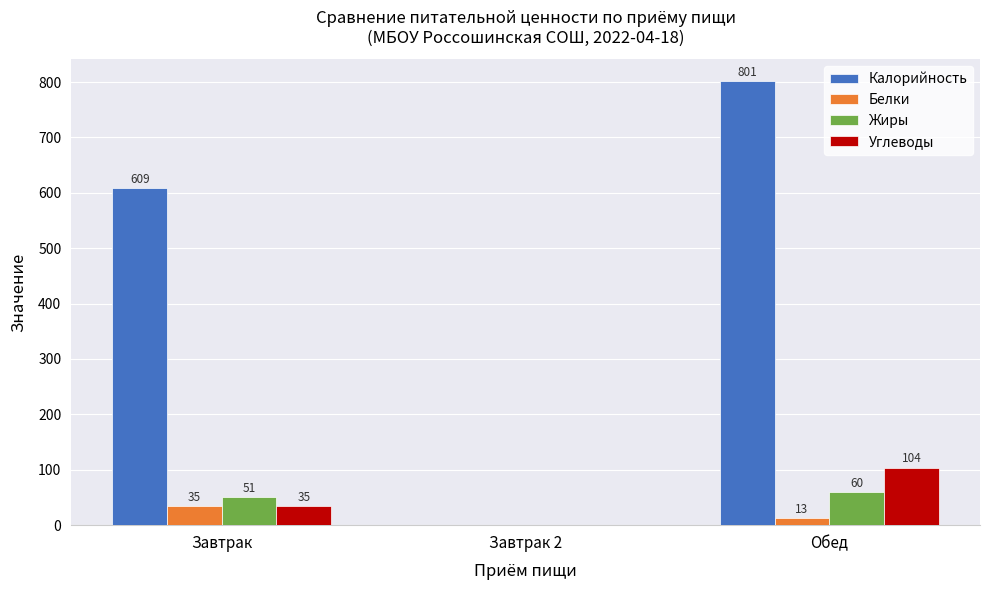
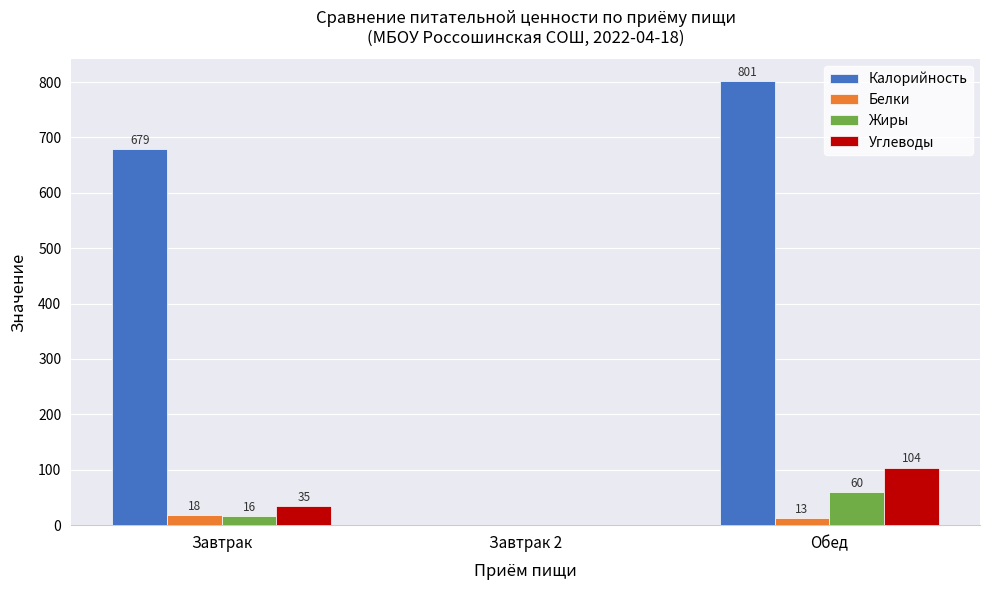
  {
    "Калорийность": {
-     "Завтрак": 609,
+     "Завтрак": 679,
      "Обед": 801
    },
    "Белки": {
-     "Завтрак": 35,
+     "Завтрак": 18,
      "Обед": 13
    },
    "Жиры": {
-     "Завтрак": 51,
+     "Завтрак": 16,
      "Обед": 60
    },
    "Углеводы": {
      "Завтрак": 35,
      "Обед": 104
    }
  }
